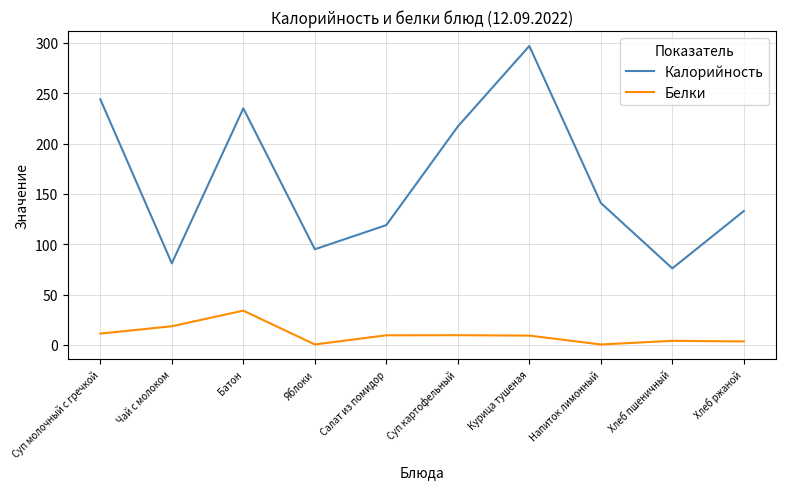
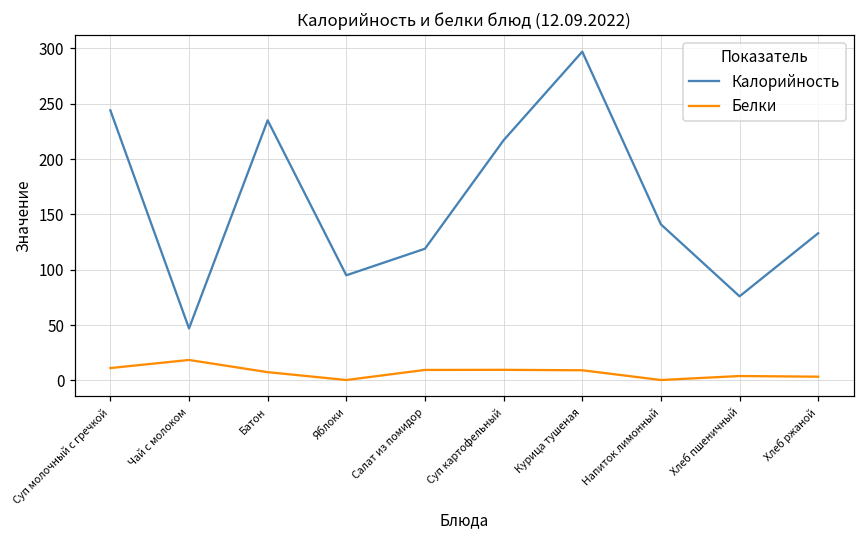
  {
    "Калорийность": {
      "Суп молочный с гречкой": 244,
-     "Чай с молоком": 81,
+     "Чай с молоком": 47,
      "Батон": 235,
      "Яблоки": 95,
      "Салат из помидор": 119,
      "Суп картофельный": 217,
      "Курица тушеная": 297,
      "Напиток лимонный": 141,
      "Хлеб пшеничный": 76,
      "Хлеб ржаной": 133
    },
    "Белки": {
      "Суп молочный с гречкой": 11,
      "Чай с молоком": 19,
-     "Батон": 34,
+     "Батон": 8,
      "Яблоки": 0,
      "Салат из помидор": 10,
      "Суп картофельный": 10,
      "Курица тушеная": 9,
      "Напиток лимонный": 0,
      "Хлеб пшеничный": 4,
      "Хлеб ржаной": 3
    }
  }
